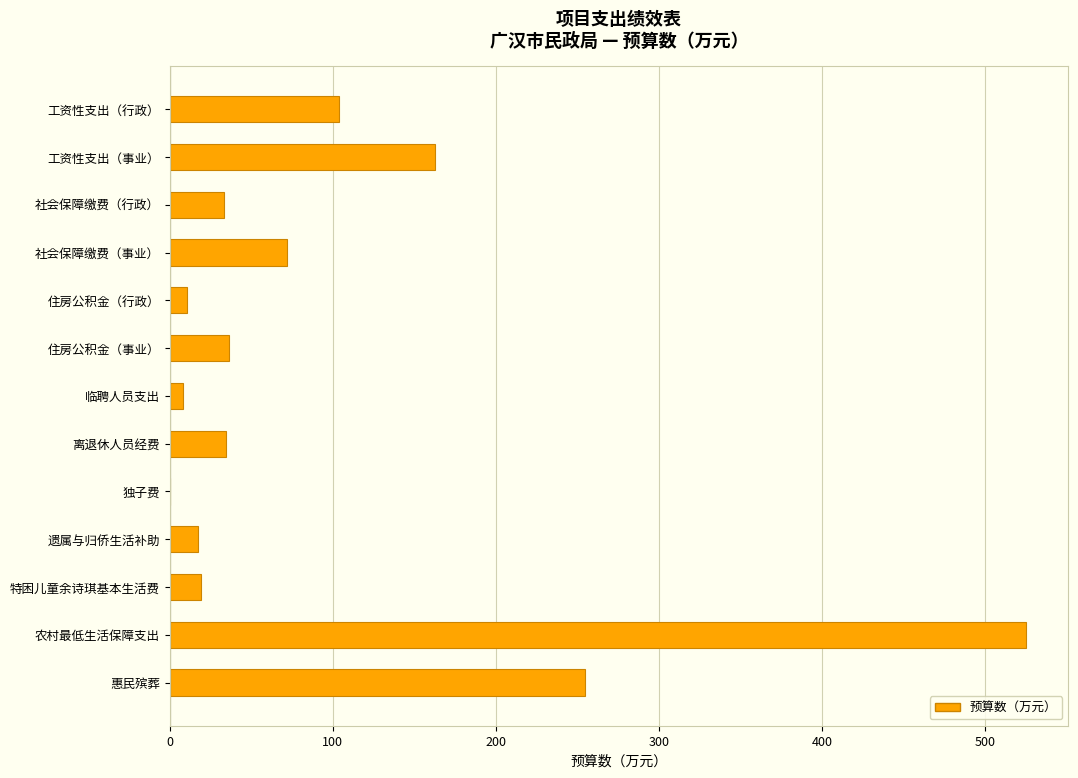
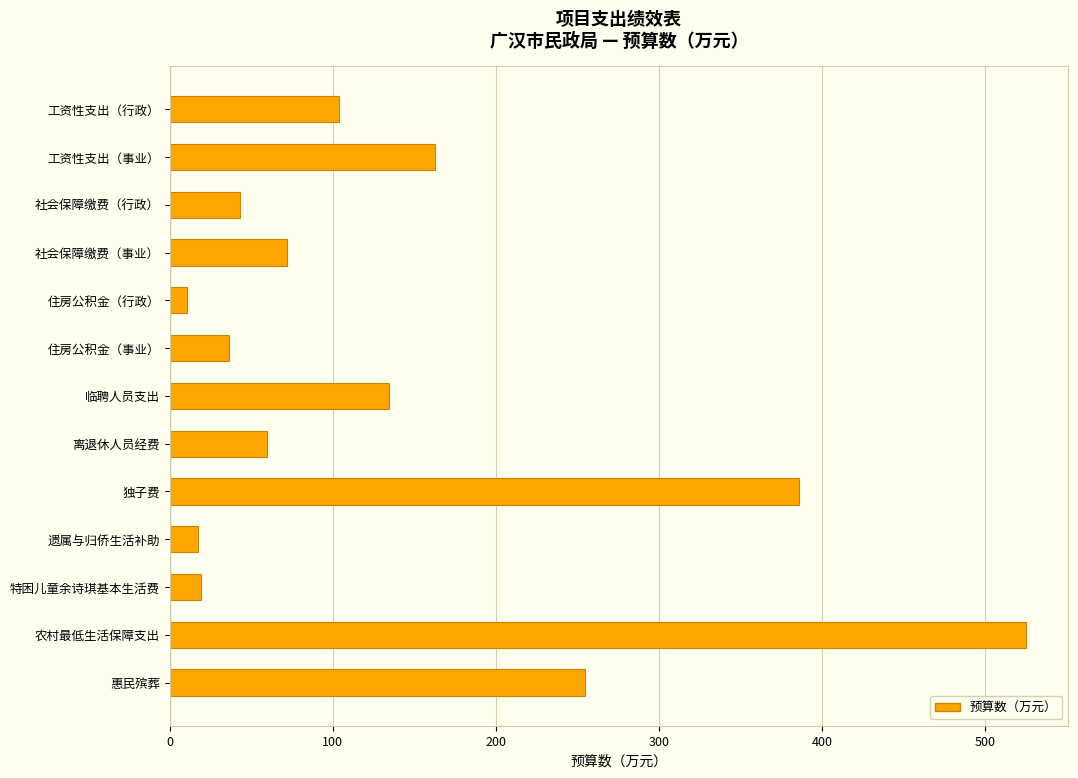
  {
    "工资性支出（行政）": 104,
    "工资性支出（事业）": 163,
-   "社会保障缴费（行政）": 34,
+   "社会保障缴费（行政）": 43,
    "社会保障缴费（事业）": 72,
    "住房公积金（行政）": 11,
    "住房公积金（事业）": 36,
-   "临聘人员支出": 8,
-   "离退休人员经费": 35,
-   "独子费": 0,
+   "临聘人员支出": 134,
+   "离退休人员经费": 60,
+   "独子费": 386,
    "遗属与归侨生活补助": 17,
    "特困儿童余诗琪基本生活费": 19,
    "农村最低生活保障支出": 525,
    "惠民殡葬": 255
  }
